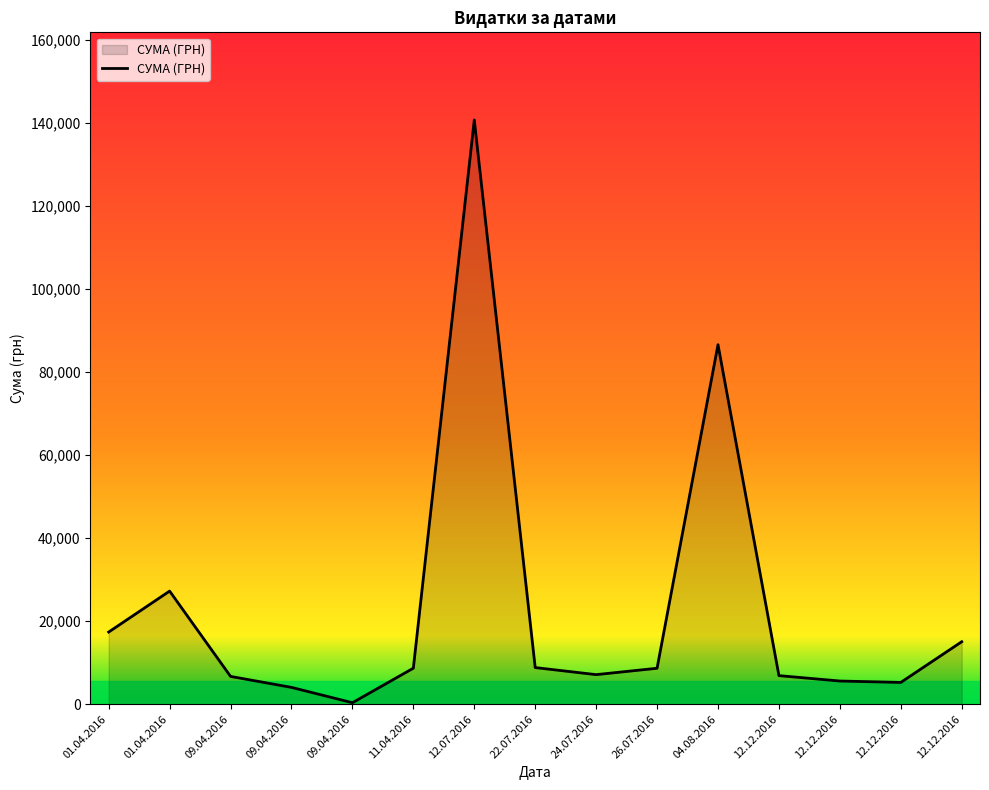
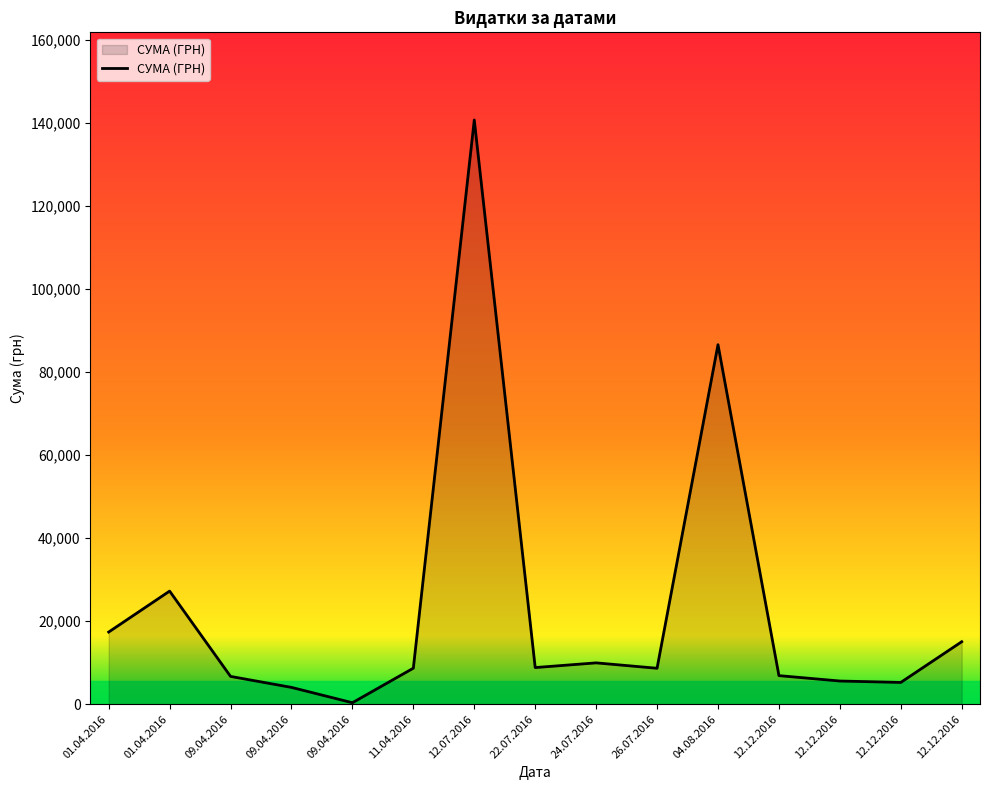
  {
    "11.04.2016": "9,000",
    "12.07.2016": "141,000",
    "22.07.2016": "9,000",
-   "24.07.2016": "7,000",
+   "24.07.2016": "10,000",
    "26.07.2016": "9,000",
    "04.08.2016": "87,000"
  }
